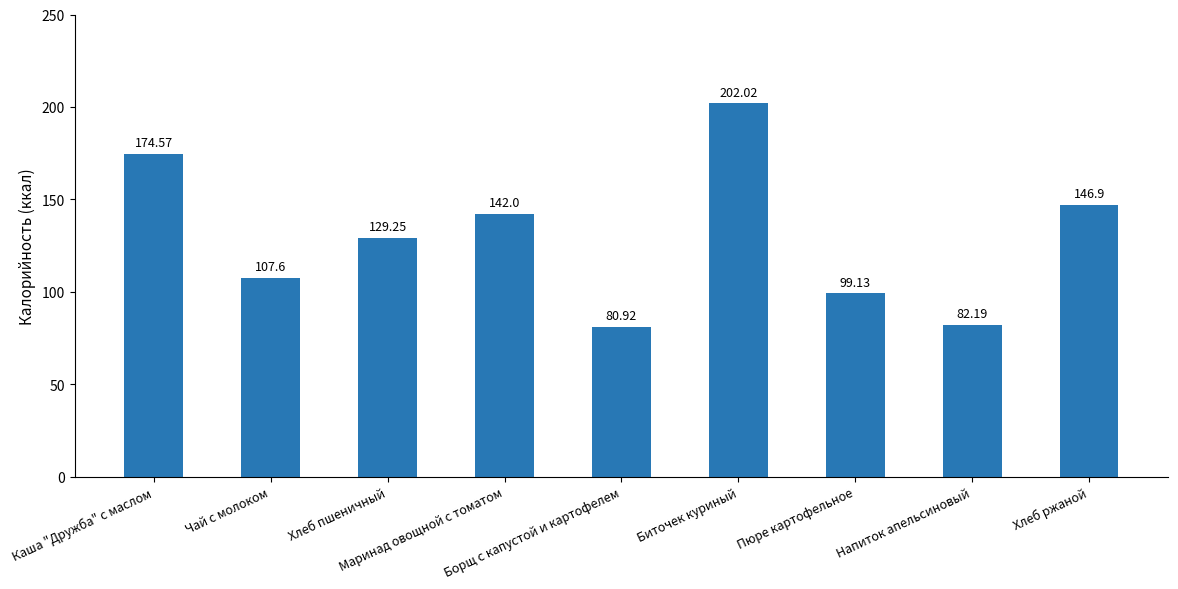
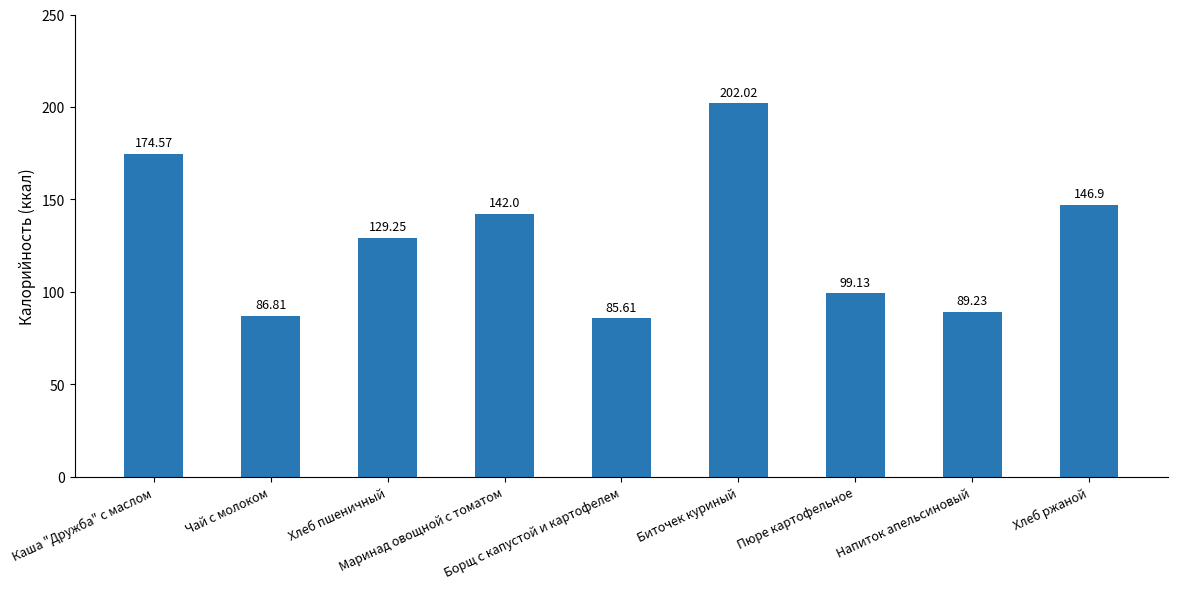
  {
    "Каша \"Дружба\" с маслом": 174.57,
-   "Чай с молоком": 107.6,
+   "Чай с молоком": 86.81,
    "Хлеб пшеничный": 129.25,
    "Маринад овощной с томатом": 142.0,
-   "Борщ с капустой и картофелем": 80.92,
+   "Борщ с капустой и картофелем": 85.61,
    "Биточек куриный": 202.02,
    "Пюре картофельное": 99.13,
-   "Напиток апельсиновый": 82.19,
+   "Напиток апельсиновый": 89.23,
    "Хлеб ржаной": 146.9
  }
